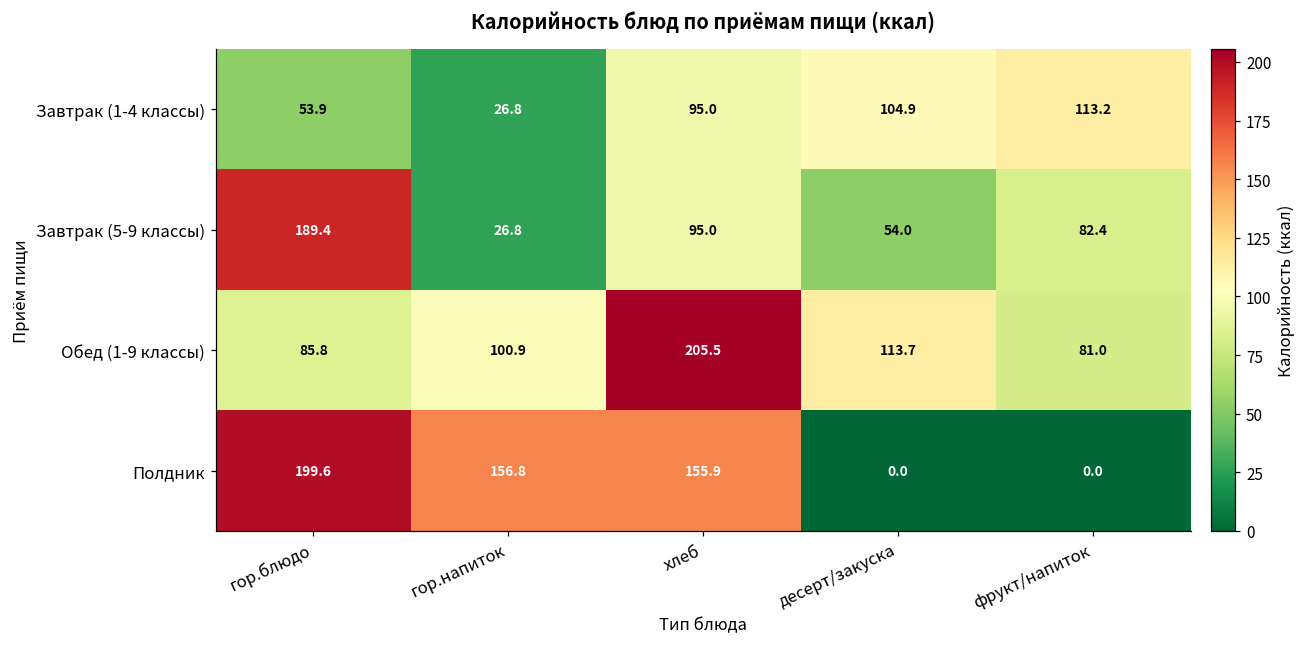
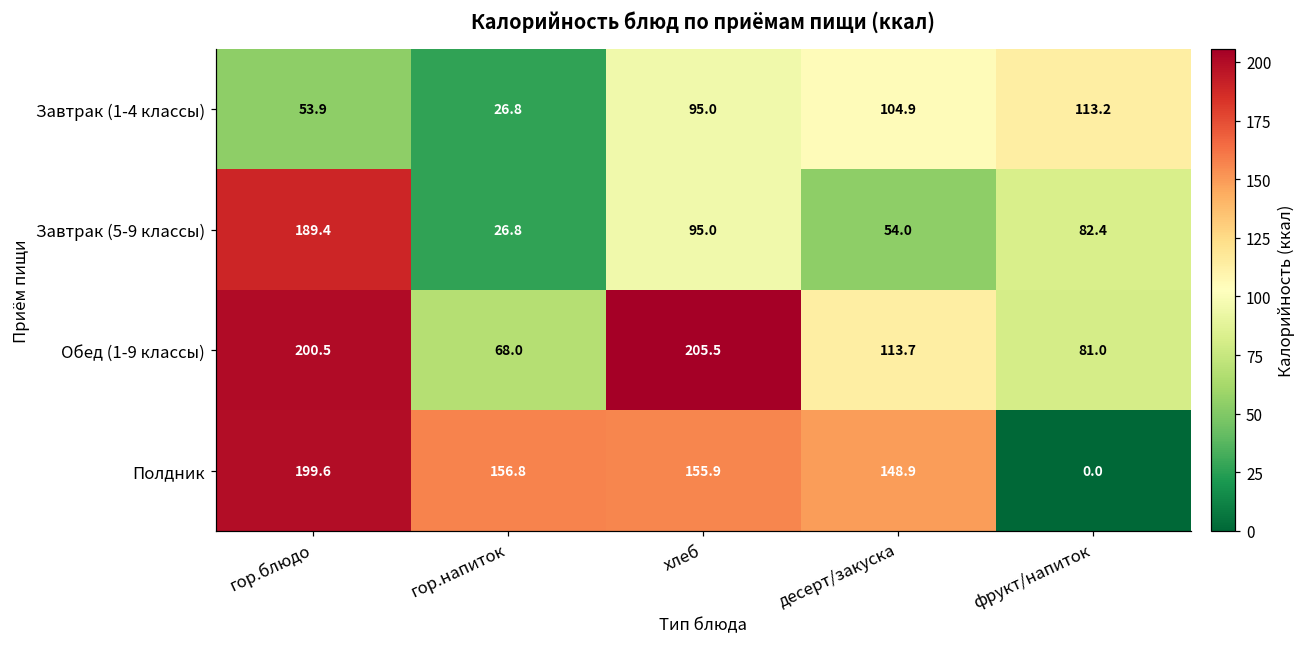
  {
    "Завтрак (1-4 классы)": {
      "гор.блюдо": 53.9,
      "гор.напиток": 26.8,
      "хлеб": 95.0,
      "десерт/закуска": 104.9,
      "фрукт/напиток": 113.2
    },
    "Завтрак (5-9 классы)": {
      "гор.блюдо": 189.4,
      "гор.напиток": 26.8,
      "хлеб": 95.0,
      "десерт/закуска": 54.0,
      "фрукт/напиток": 82.4
    },
    "Обед (1-9 классы)": {
-     "гор.блюдо": 85.8,
-     "гор.напиток": 100.9,
+     "гор.блюдо": 200.5,
+     "гор.напиток": 68.0,
      "хлеб": 205.5,
      "десерт/закуска": 113.7,
      "фрукт/напиток": 81.0
    },
    "Полдник": {
      "гор.блюдо": 199.6,
      "гор.напиток": 156.8,
      "хлеб": 155.9,
-     "десерт/закуска": 0.0,
+     "десерт/закуска": 148.9,
      "фрукт/напиток": 0.0
    }
  }
